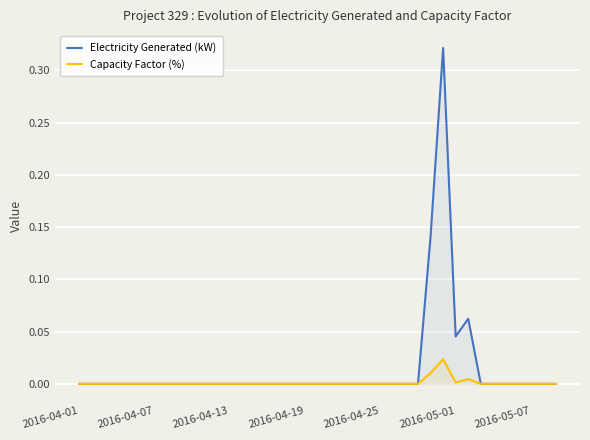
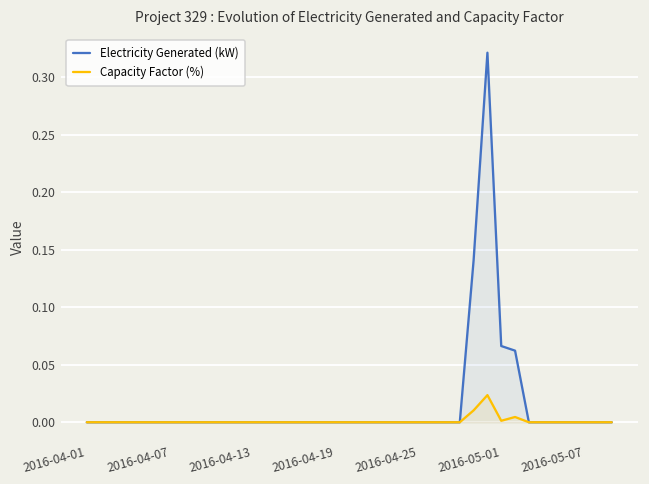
  {
    "Electricity Generated (kW)": {
-     "2016-05-01": 0.045
+     "2016-05-01": 0.066
    },
    "Capacity Factor (%)": {
      "2016-05-01": 0.001
    }
  }
